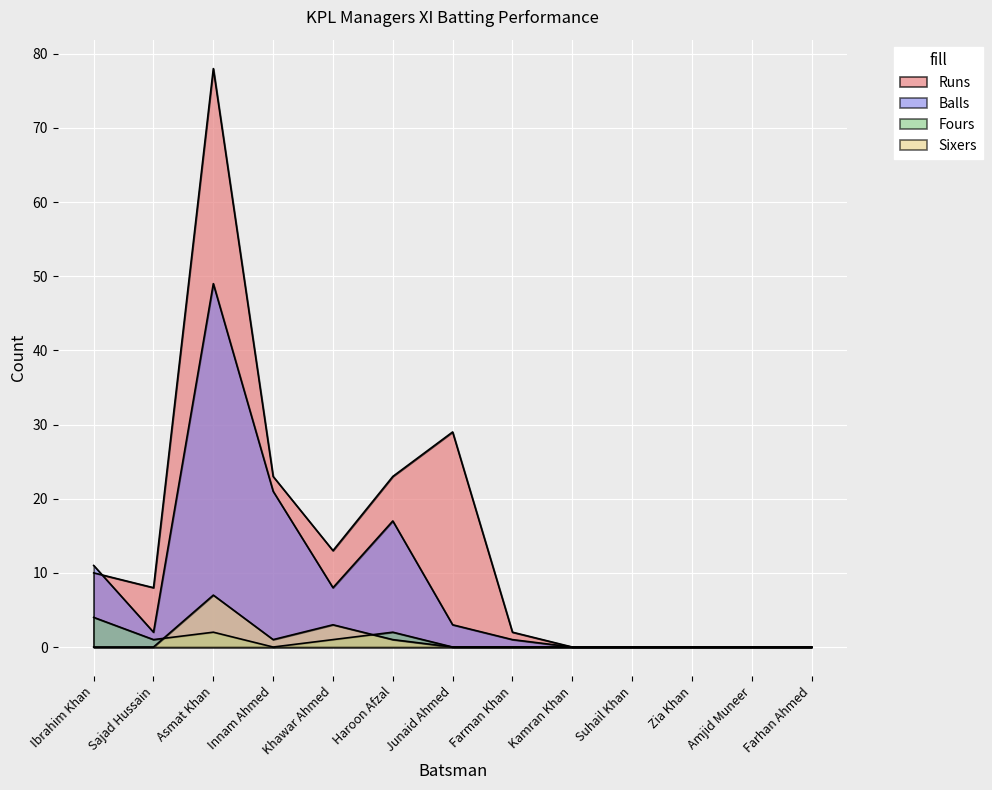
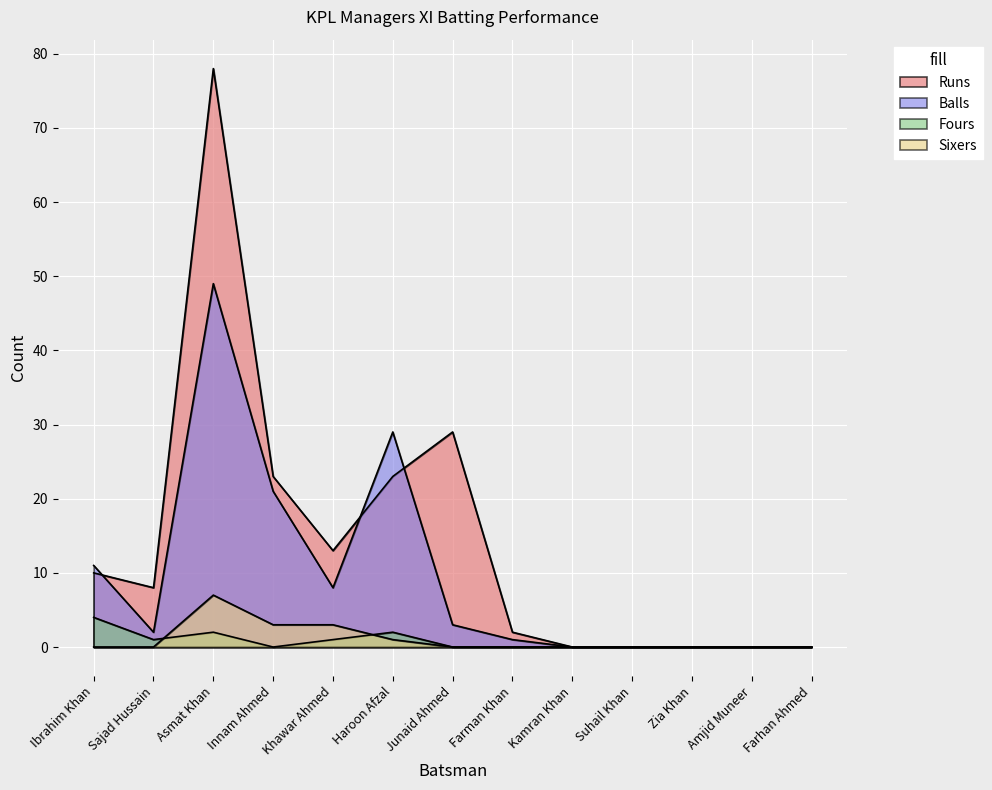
  {
    "Runs": {
      "Ibrahim Khan": 10,
      "Sajad Hussain": 8,
      "Asmat Khan": 78,
      "Innam Ahmed": 23,
      "Khawar Ahmed": 13,
      "Haroon Afzal": 23,
      "Junaid Ahmed": 29,
      "Farman Khan": 2
    },
    "Balls": {
      "Ibrahim Khan": 11,
      "Sajad Hussain": 2,
      "Asmat Khan": 49,
      "Innam Ahmed": 21,
      "Khawar Ahmed": 8,
-     "Haroon Afzal": 17,
+     "Haroon Afzal": 29,
      "Junaid Ahmed": 3,
      "Farman Khan": 1
    },
    "Fours": {
      "Ibrahim Khan": 4,
      "Sajad Hussain": 1,
      "Asmat Khan": 2,
      "Innam Ahmed": 0,
      "Khawar Ahmed": 1,
      "Haroon Afzal": 2
    },
    "Sixers": {
      "Ibrahim Khan": 0,
      "Sajad Hussain": 0,
      "Asmat Khan": 7,
-     "Innam Ahmed": 1,
+     "Innam Ahmed": 3,
      "Khawar Ahmed": 3,
      "Haroon Afzal": 1
    }
  }
